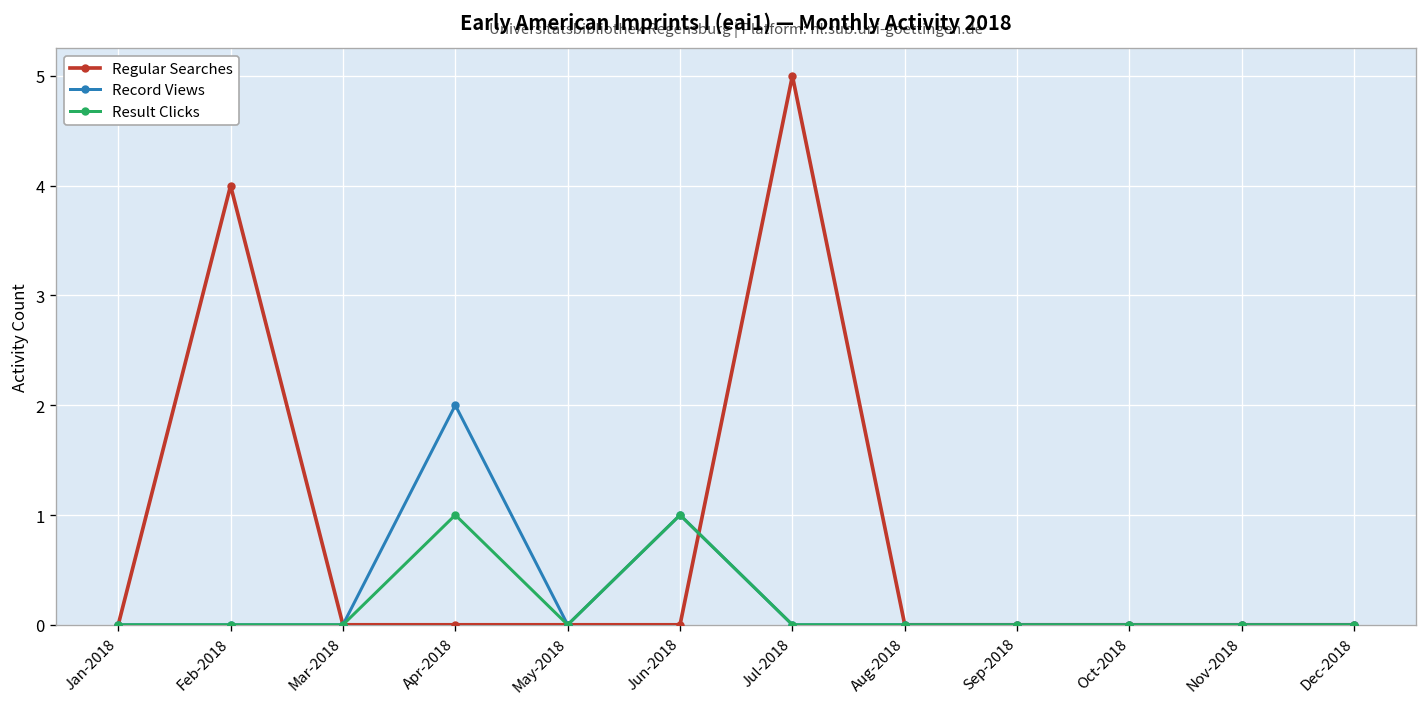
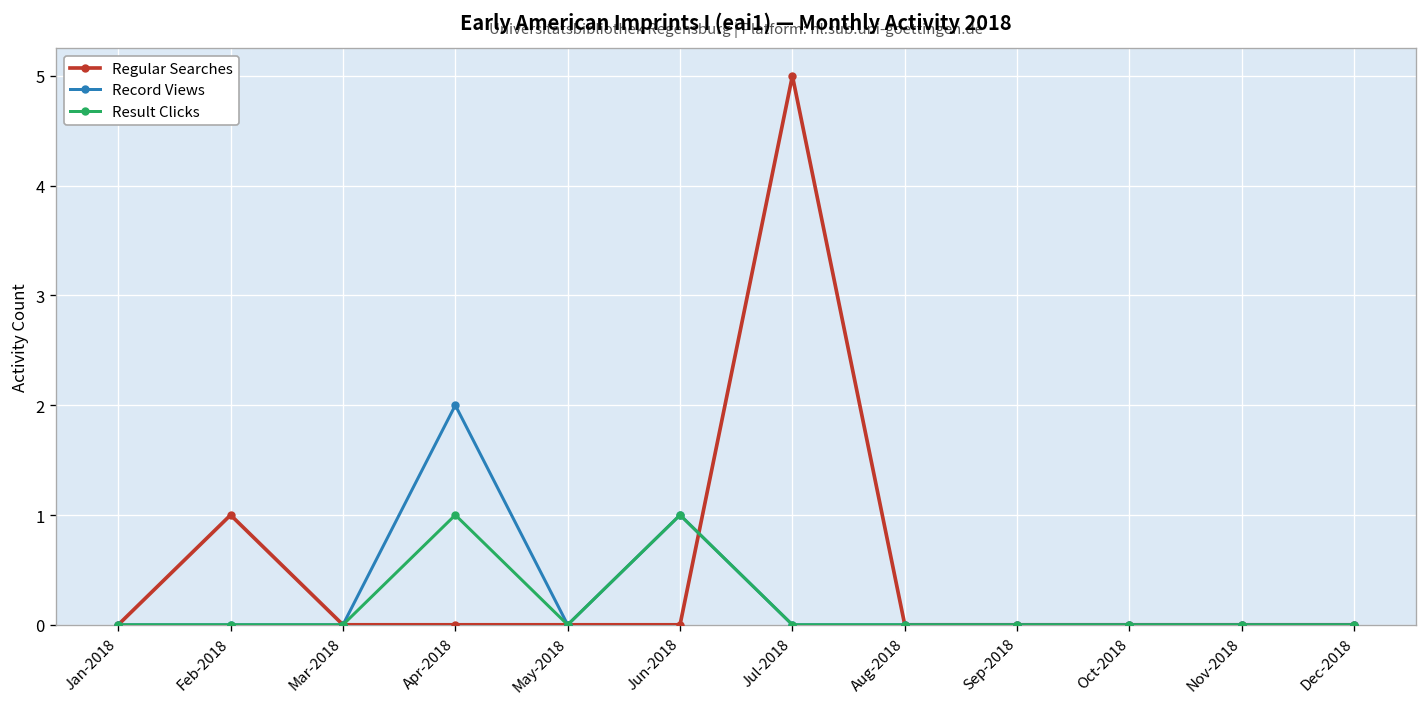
  {
    "Regular Searches": {
-     "Feb-2018": 4,
+     "Feb-2018": 1,
      "Apr-2018": 0,
      "Jun-2018": 0,
      "Jul-2018": 5
    },
    "Record Views": {
      "Apr-2018": 2
    },
    "Result Clicks": {
      "Apr-2018": 1
    }
  }
